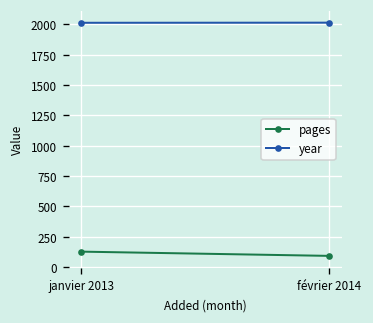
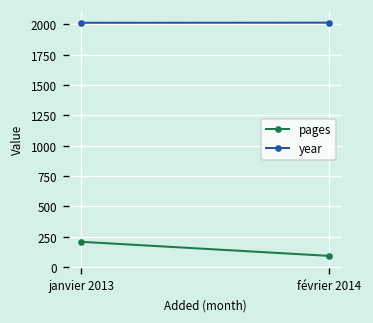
  {
    "pages": {
-     "janvier 2013": 130,
+     "janvier 2013": 210,
      "février 2014": 90
    },
    "year": {
      "janvier 2013": 2010,
      "février 2014": 2010
    }
  }
